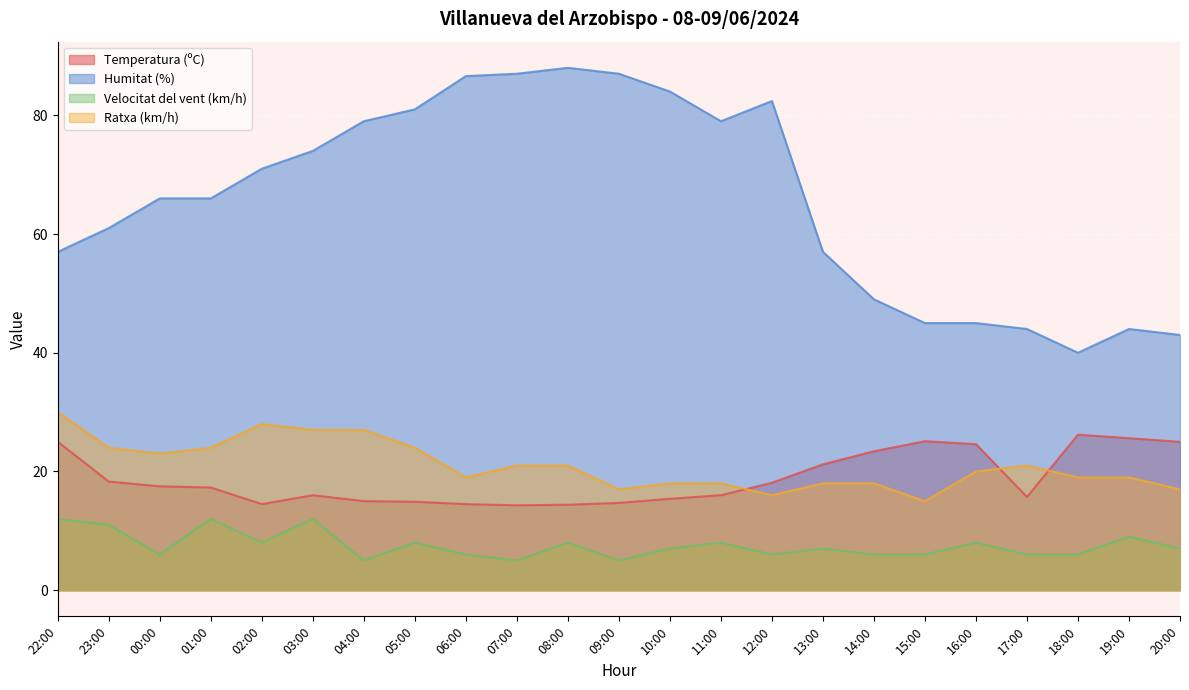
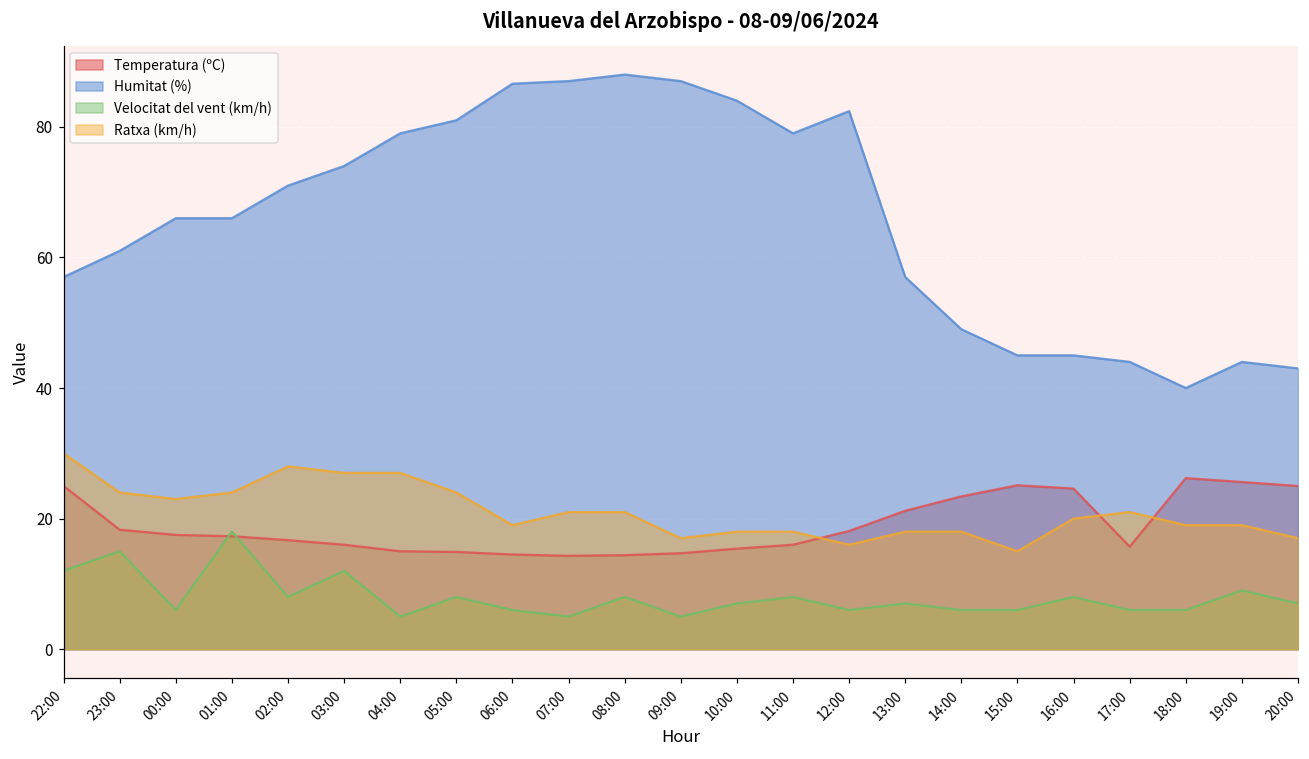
  {
    "Temperatura (ºC)": {
      "22:00": 25,
      "23:00": 18,
      "00:00": 18,
      "01:00": 17,
-     "02:00": 15,
+     "02:00": 17,
      "03:00": 16,
      "04:00": 15,
      "05:00": 15,
      "06:00": 15,
      "07:00": 14,
      "08:00": 14,
      "09:00": 15,
      "10:00": 15,
      "11:00": 16,
      "12:00": 18,
      "13:00": 21,
      "14:00": 23,
      "15:00": 25,
      "16:00": 25,
      "17:00": 16,
      "18:00": 26,
      "19:00": 26,
      "20:00": 25
    },
    "Humitat (%)": {
      "22:00": 57,
      "23:00": 61,
      "00:00": 66,
      "01:00": 66,
      "02:00": 71,
      "03:00": 74,
      "04:00": 79,
      "05:00": 81,
      "06:00": 87,
      "07:00": 87,
      "08:00": 88,
      "09:00": 87,
      "10:00": 84,
      "11:00": 79,
      "12:00": 82,
      "13:00": 57,
      "14:00": 49,
      "15:00": 45,
      "16:00": 45,
      "17:00": 44,
      "18:00": 40,
      "19:00": 44,
      "20:00": 43
    },
    "Velocitat del vent (km/h)": {
      "22:00": 12,
-     "23:00": 11,
+     "23:00": 15,
      "00:00": 6,
-     "01:00": 12,
+     "01:00": 18,
      "02:00": 8,
      "03:00": 12,
      "04:00": 5,
      "05:00": 8,
      "06:00": 6,
      "07:00": 5,
      "08:00": 8,
      "09:00": 5,
      "10:00": 7,
      "11:00": 8,
      "12:00": 6,
      "13:00": 7,
      "14:00": 6,
      "15:00": 6,
      "16:00": 8,
      "17:00": 6,
      "18:00": 6,
      "19:00": 9,
      "20:00": 7
    },
    "Ratxa (km/h)": {
      "22:00": 30,
      "23:00": 24,
      "00:00": 23,
      "01:00": 24,
      "02:00": 28,
      "03:00": 27,
      "04:00": 27,
      "05:00": 24,
      "06:00": 19,
      "07:00": 21,
      "08:00": 21,
      "09:00": 17,
      "10:00": 18,
      "11:00": 18,
      "12:00": 16,
      "13:00": 18,
      "14:00": 18,
      "15:00": 15,
      "16:00": 20,
      "17:00": 21,
      "18:00": 19,
      "19:00": 19,
      "20:00": 17
    }
  }
